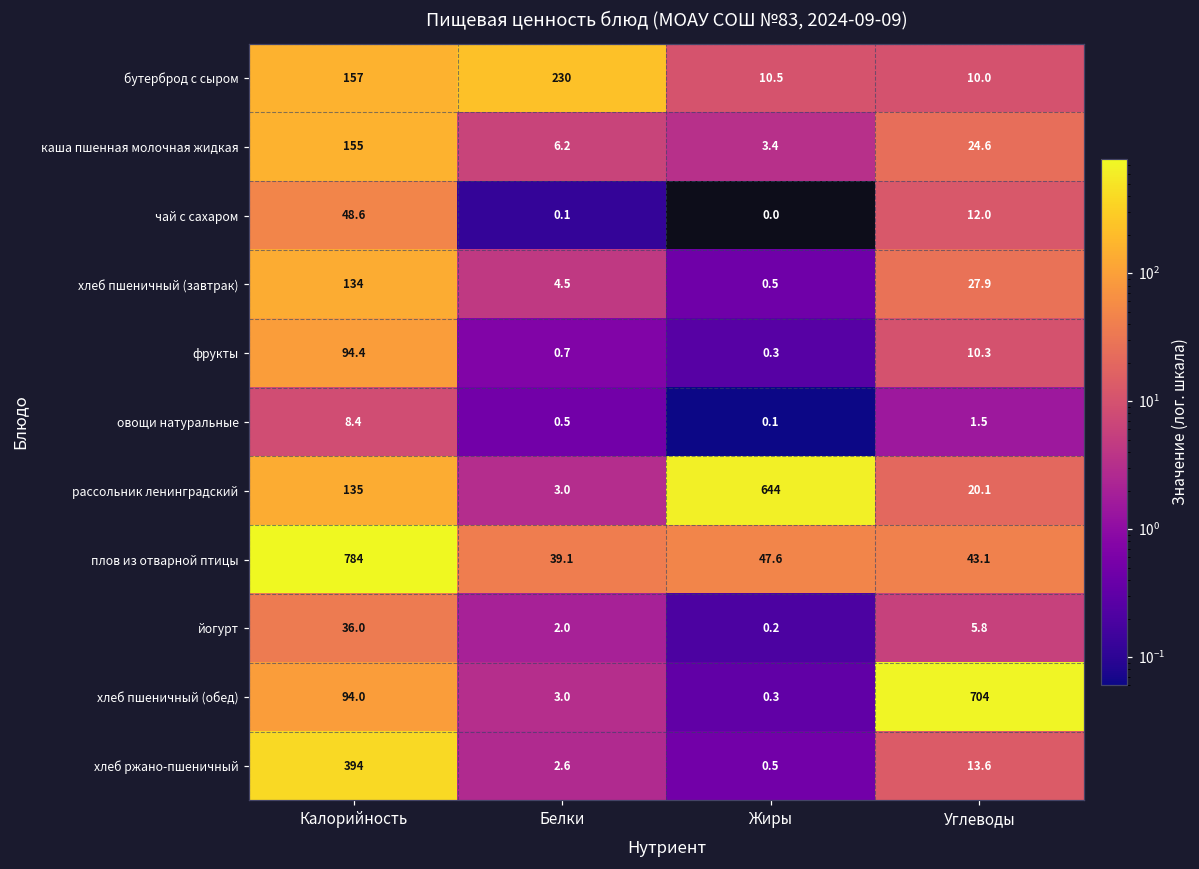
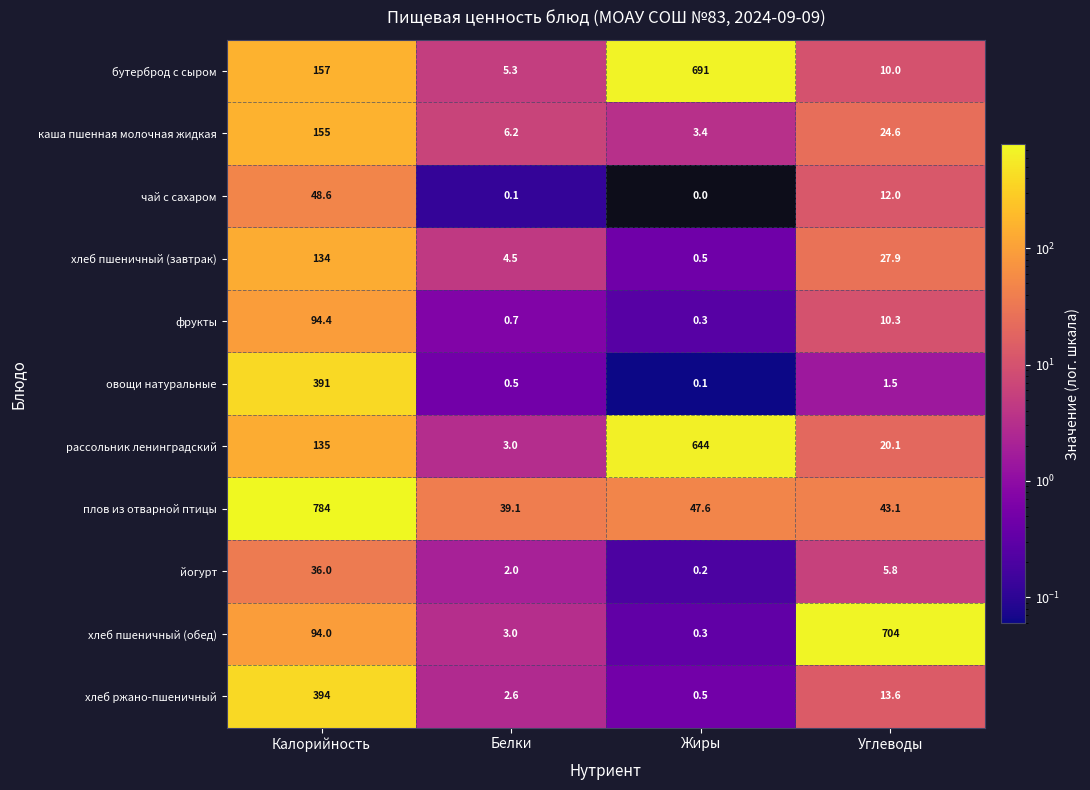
  {
    "бутерброд с сыром": {
      "Калорийность": 157,
-     "Белки": 230,
-     "Жиры": 10.5,
+     "Белки": 5.3,
+     "Жиры": 691,
      "Углеводы": 10.0
    },
    "каша пшенная молочная жидкая": {
      "Калорийность": 155,
      "Белки": 6.2,
      "Жиры": 3.4,
      "Углеводы": 24.6
    },
    "чай с сахаром": {
      "Калорийность": 48.6,
      "Белки": 0.1,
      "Жиры": 0.0,
      "Углеводы": 12.0
    },
    "хлеб пшеничный (завтрак)": {
      "Калорийность": 134,
      "Белки": 4.5,
      "Жиры": 0.5,
      "Углеводы": 27.9
    },
    "фрукты": {
      "Калорийность": 94.4,
      "Белки": 0.7,
      "Жиры": 0.3,
      "Углеводы": 10.3
    },
    "овощи натуральные": {
-     "Калорийность": 8.4,
+     "Калорийность": 391,
      "Белки": 0.5,
      "Жиры": 0.1,
      "Углеводы": 1.5
    },
    "рассольник ленинградский": {
      "Калорийность": 135,
      "Белки": 3.0,
      "Жиры": 644,
      "Углеводы": 20.1
    },
    "плов из отварной птицы": {
      "Калорийность": 784,
      "Белки": 39.1,
      "Жиры": 47.6,
      "Углеводы": 43.1
    },
    "йогурт": {
      "Калорийность": 36.0,
      "Белки": 2.0,
      "Жиры": 0.2,
      "Углеводы": 5.8
    },
    "хлеб пшеничный (обед)": {
      "Калорийность": 94.0,
      "Белки": 3.0,
      "Жиры": 0.3,
      "Углеводы": 704
    },
    "хлеб ржано-пшеничный": {
      "Калорийность": 394,
      "Белки": 2.6,
      "Жиры": 0.5,
      "Углеводы": 13.6
    }
  }
